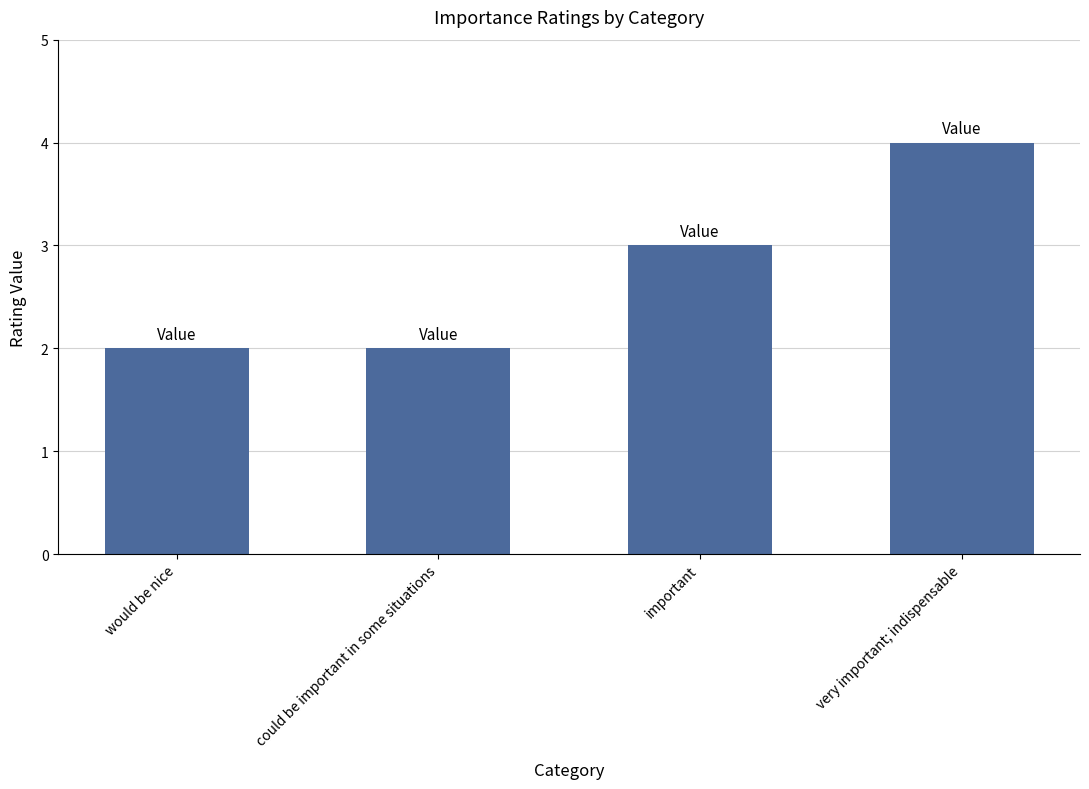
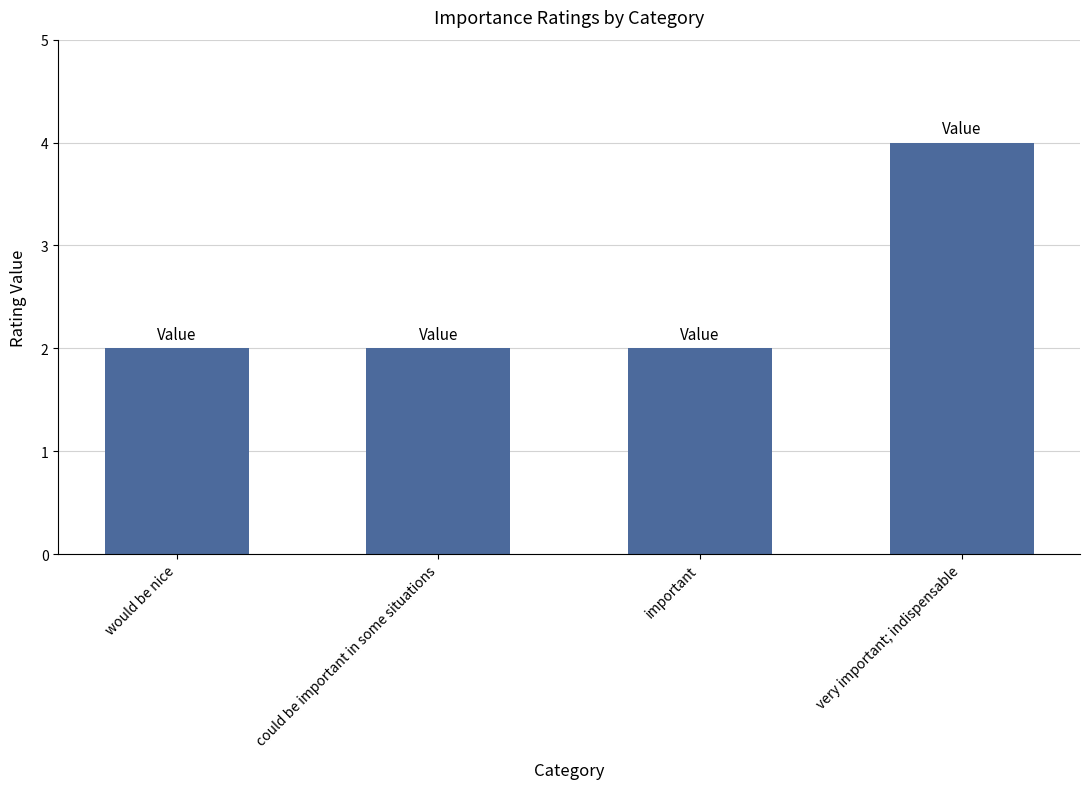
  {
    "would be nice": 2,
    "could be important in some situations": 2,
-   "important": 3,
+   "important": 2,
    "very important; indispensable": 4
  }
